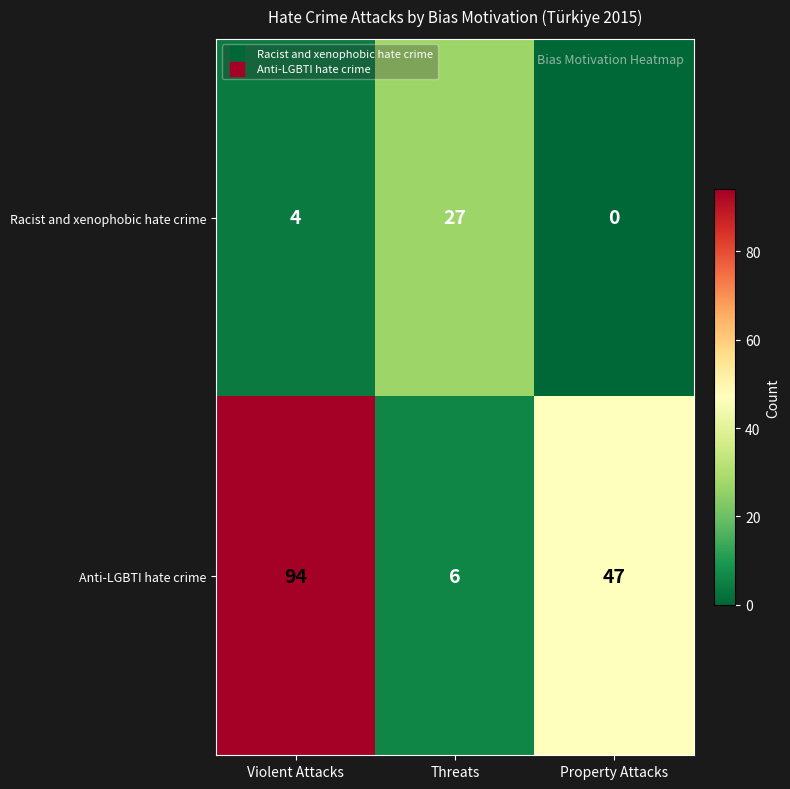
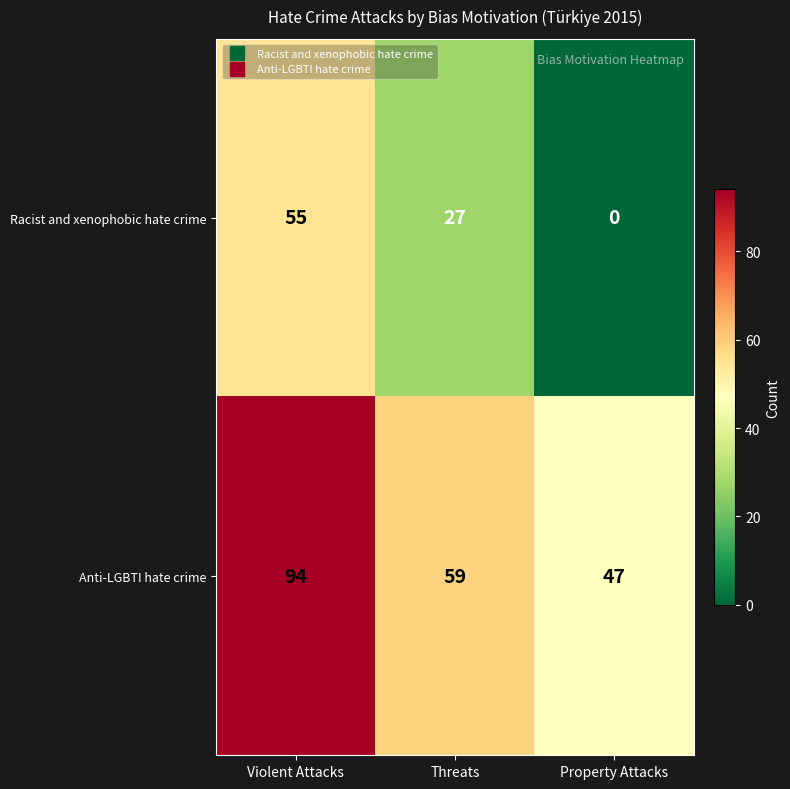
  {
    "Racist and xenophobic hate crime": {
-     "Violent Attacks": 4,
+     "Violent Attacks": 55,
      "Threats": 27
    },
    "Anti-LGBTI hate crime": {
      "Violent Attacks": 94,
-     "Threats": 6,
+     "Threats": 59,
      "Property Attacks": 47
    }
  }
